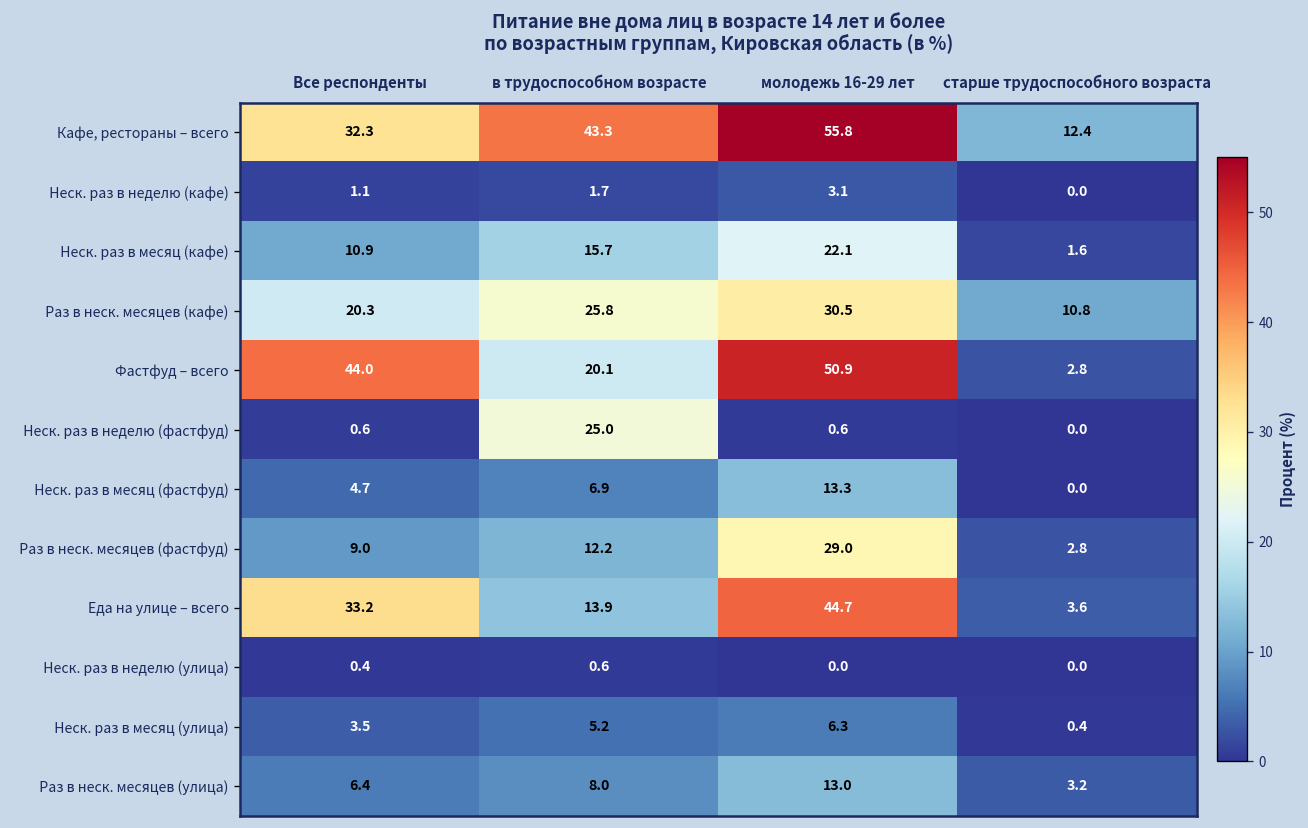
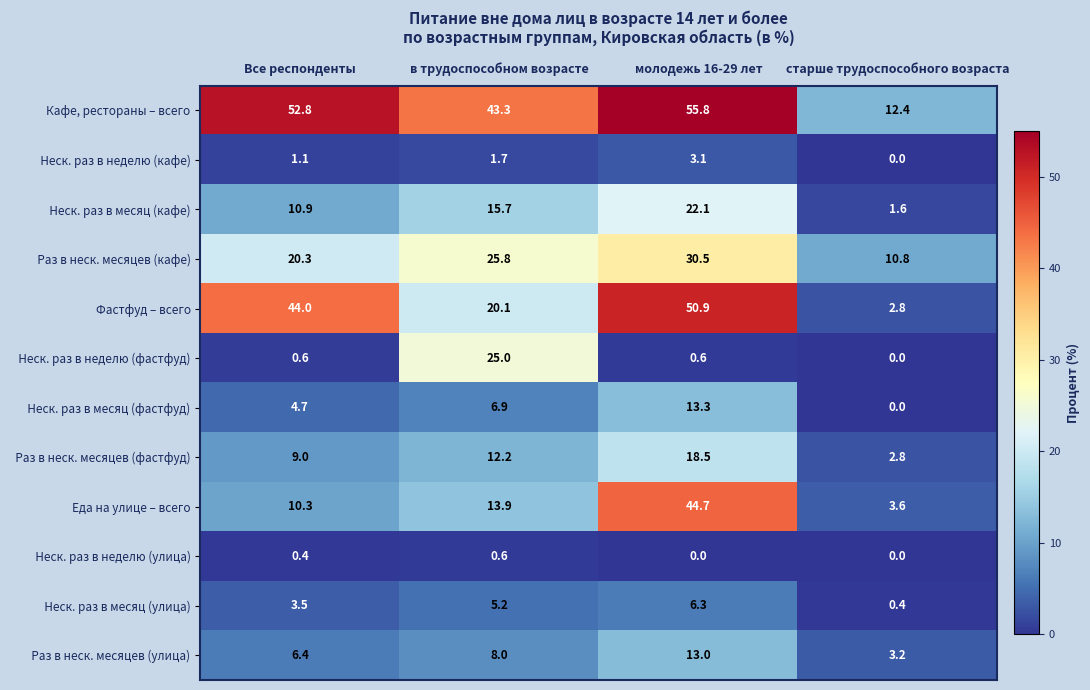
  {
    "Кафе, рестораны – всего": {
-     "Все респонденты": 32.3,
+     "Все респонденты": 52.8,
      "в трудоспособном возрасте": 43.3,
      "молодежь 16-29 лет": 55.8,
      "старше трудоспособного возраста": 12.4
    },
    "Неск. раз в неделю (кафе)": {
      "Все респонденты": 1.1,
      "в трудоспособном возрасте": 1.7,
      "молодежь 16-29 лет": 3.1,
      "старше трудоспособного возраста": 0.0
    },
    "Неск. раз в месяц (кафе)": {
      "Все респонденты": 10.9,
      "в трудоспособном возрасте": 15.7,
      "молодежь 16-29 лет": 22.1,
      "старше трудоспособного возраста": 1.6
    },
    "Раз в неск. месяцев (кафе)": {
      "Все респонденты": 20.3,
      "в трудоспособном возрасте": 25.8,
      "молодежь 16-29 лет": 30.5,
      "старше трудоспособного возраста": 10.8
    },
    "Фастфуд – всего": {
      "Все респонденты": 44.0,
      "в трудоспособном возрасте": 20.1,
      "молодежь 16-29 лет": 50.9,
      "старше трудоспособного возраста": 2.8
    },
    "Неск. раз в неделю (фастфуд)": {
      "Все респонденты": 0.6,
      "в трудоспособном возрасте": 25.0,
      "молодежь 16-29 лет": 0.6,
      "старше трудоспособного возраста": 0.0
    },
    "Неск. раз в месяц (фастфуд)": {
      "Все респонденты": 4.7,
      "в трудоспособном возрасте": 6.9,
      "молодежь 16-29 лет": 13.3,
      "старше трудоспособного возраста": 0.0
    },
    "Раз в неск. месяцев (фастфуд)": {
      "Все респонденты": 9.0,
      "в трудоспособном возрасте": 12.2,
-     "молодежь 16-29 лет": 29.0,
+     "молодежь 16-29 лет": 18.5,
      "старше трудоспособного возраста": 2.8
    },
    "Еда на улице – всего": {
-     "Все респонденты": 33.2,
+     "Все респонденты": 10.3,
      "в трудоспособном возрасте": 13.9,
      "молодежь 16-29 лет": 44.7,
      "старше трудоспособного возраста": 3.6
    },
    "Неск. раз в неделю (улица)": {
      "Все респонденты": 0.4,
      "в трудоспособном возрасте": 0.6,
      "молодежь 16-29 лет": 0.0,
      "старше трудоспособного возраста": 0.0
    },
    "Неск. раз в месяц (улица)": {
      "Все респонденты": 3.5,
      "в трудоспособном возрасте": 5.2,
      "молодежь 16-29 лет": 6.3,
      "старше трудоспособного возраста": 0.4
    },
    "Раз в неск. месяцев (улица)": {
      "Все респонденты": 6.4,
      "в трудоспособном возрасте": 8.0,
      "молодежь 16-29 лет": 13.0,
      "старше трудоспособного возраста": 3.2
    }
  }
